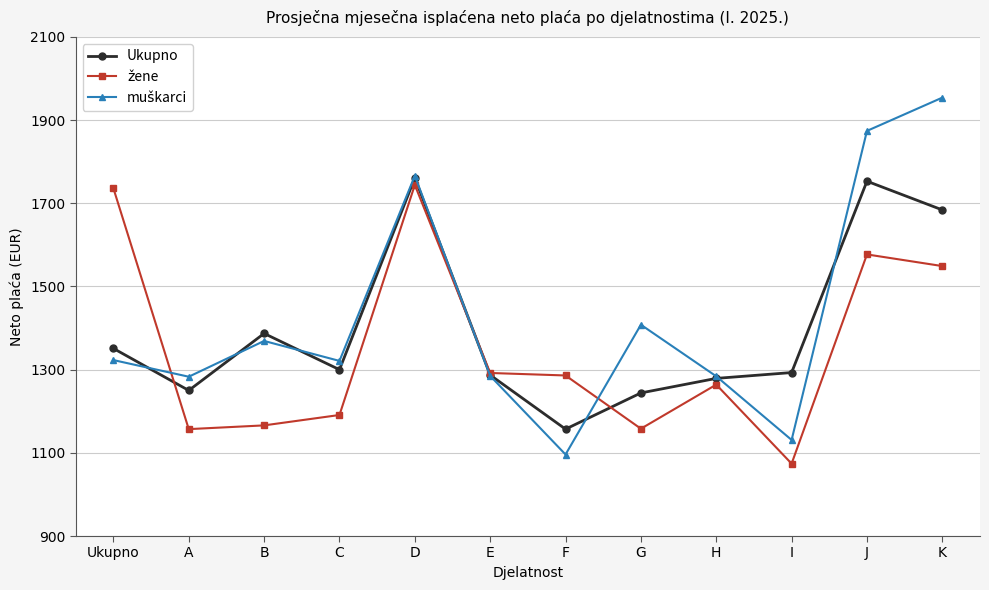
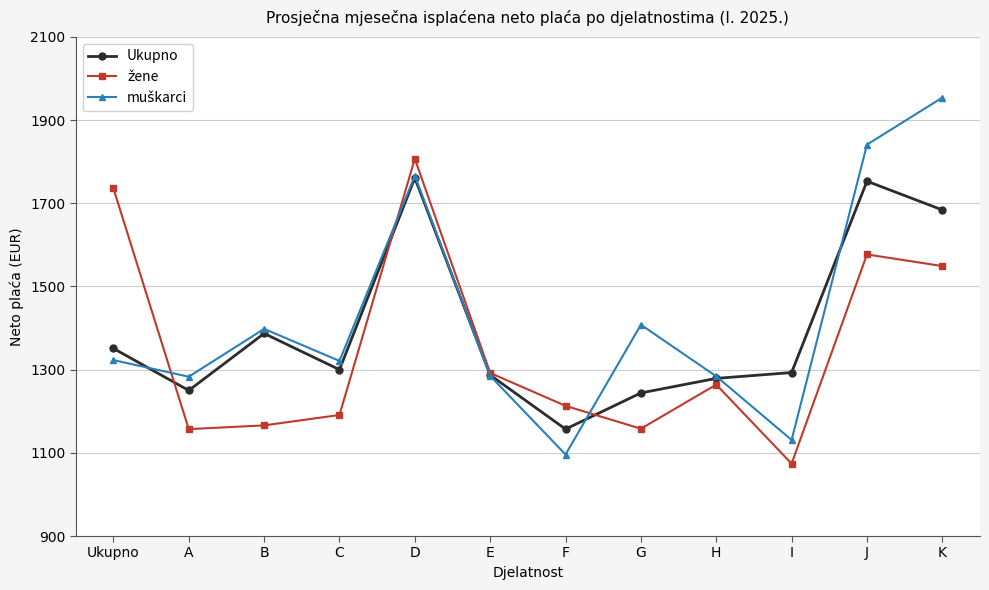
  {
    "Ukupno": {
      "Ukupno": 1350,
      "A": 1250,
      "B": 1390,
      "C": 1300,
      "F": 1160,
      "G": 1240,
      "I": 1290,
      "J": 1750,
      "K": 1680
    },
    "žene": {
      "Ukupno": 1740,
      "A": 1160,
      "B": 1170,
      "C": 1190,
-     "D": 1740,
-     "F": 1290,
+     "D": 1810,
+     "F": 1210,
      "G": 1160,
      "H": 1260,
      "I": 1070,
      "J": 1580,
      "K": 1550
    },
    "muškarci": {
      "Ukupno": 1320,
      "A": 1280,
-     "B": 1370,
+     "B": 1400,
      "C": 1320,
      "F": 1100,
      "G": 1410,
      "I": 1130,
-     "J": 1870,
+     "J": 1840,
      "K": 1950
    }
  }
